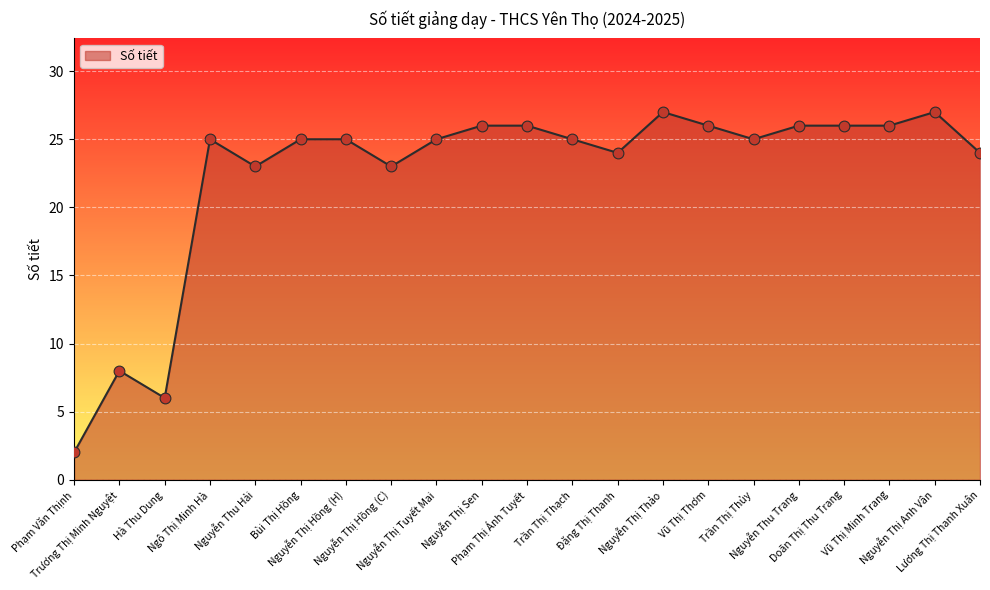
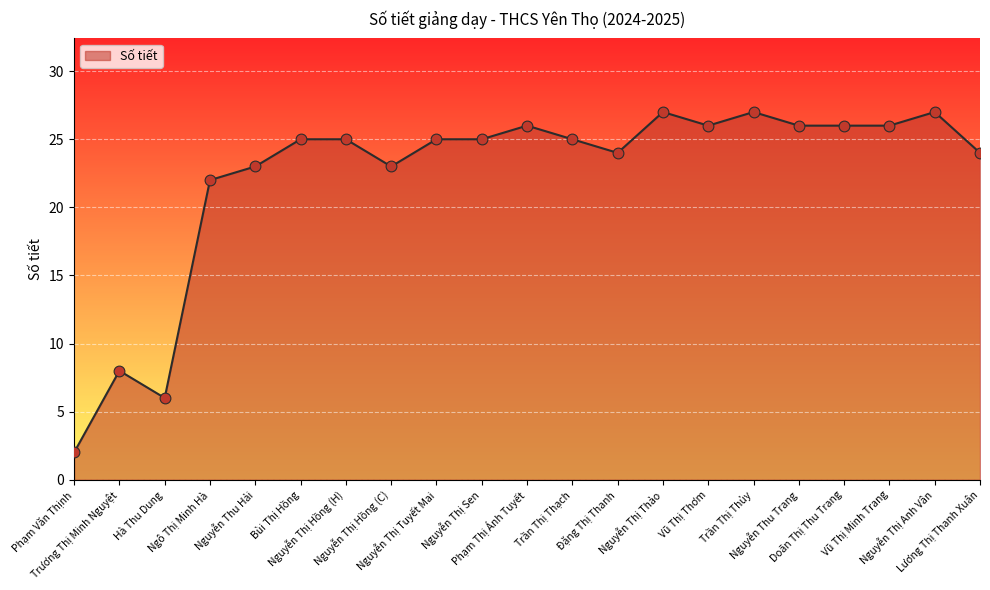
  {
    "Phạm Văn Thịnh": 2,
    "Trương Thị Minh Nguyệt": 8,
    "Hà Thu Dung": 6,
-   "Ngô Thị Minh Hà": 25,
+   "Ngô Thị Minh Hà": 22,
    "Nguyễn Thu Hải": 23,
    "Bùi Thị Hồng": 25,
    "Nguyễn Thị Hồng (H)": 25,
    "Nguyễn Thị Hồng (C)": 23,
    "Nguyễn Thị Tuyết Mai": 25,
-   "Nguyễn Thị Sen": 26,
+   "Nguyễn Thị Sen": 25,
    "Phạm Thị Ánh Tuyết": 26,
    "Trần Thị Thạch": 25,
    "Đặng Thị Thanh": 24,
    "Nguyễn Thị Thảo": 27,
    "Vũ Thị Thơm": 26,
-   "Trần Thị Thủy": 25,
+   "Trần Thị Thủy": 27,
    "Nguyễn Thu Trang": 26,
    "Doãn Thị Thu Trang": 26,
    "Vũ Thị Minh Trang": 26,
    "Nguyễn Thị Anh Vân": 27,
    "Lương Thị Thanh Xuân": 24
  }
